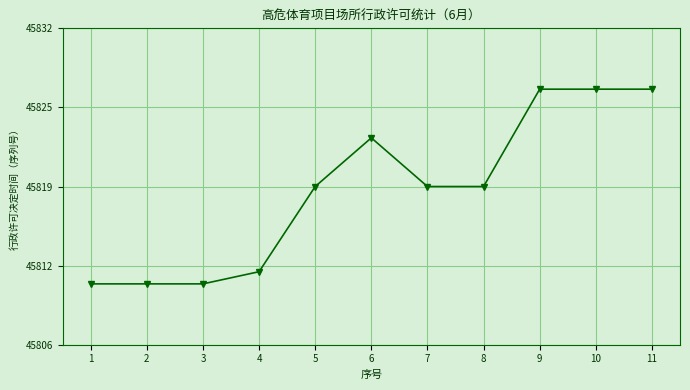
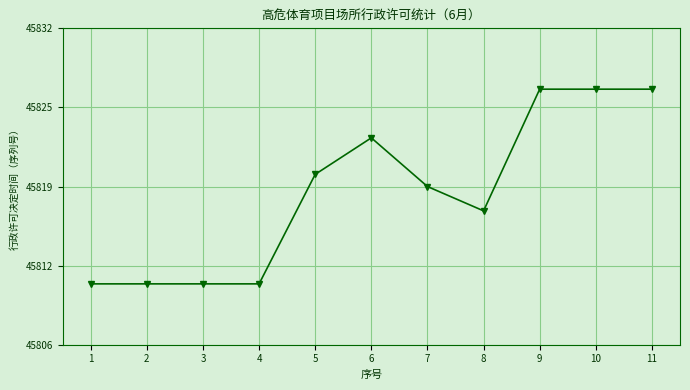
  {
    "1": 45811,
    "2": 45811,
    "3": 45811,
-   "4": 45812,
-   "5": 45819,
+   "4": 45811,
+   "5": 45820,
    "6": 45823,
    "7": 45819,
-   "8": 45819,
+   "8": 45817,
    "9": 45827,
    "10": 45827,
    "11": 45827
  }
